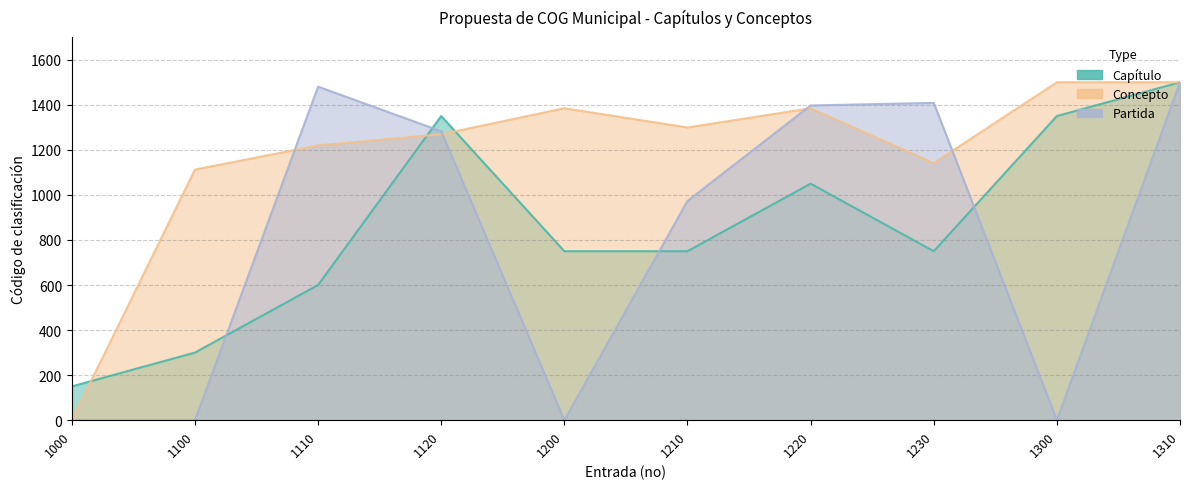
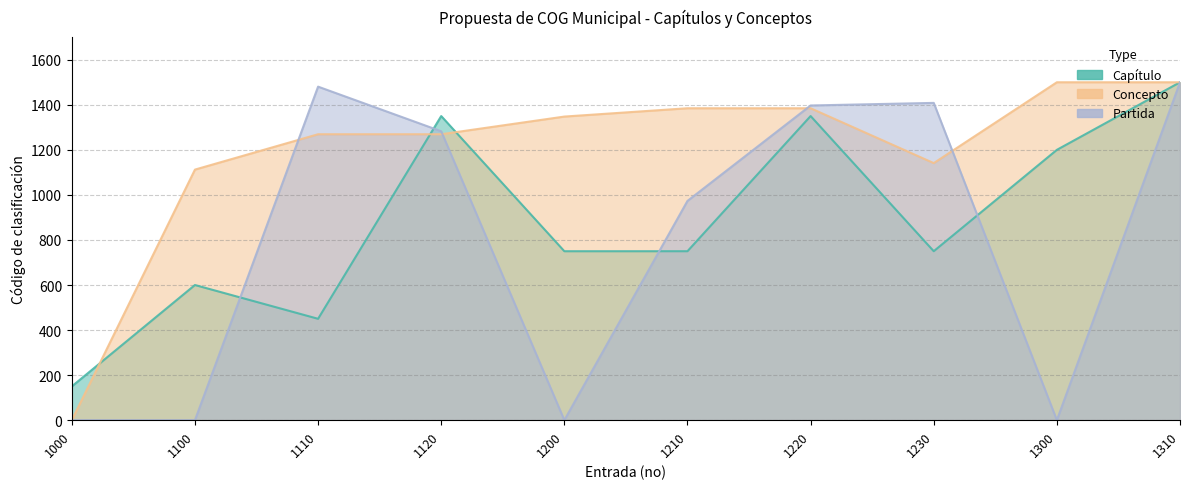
  {
    "Capítulo": {
      "1000": 150,
-     "1100": 300,
-     "1110": 600,
+     "1100": 600,
+     "1110": 450,
      "1120": 1350,
      "1200": 750,
      "1210": 750,
-     "1220": 1050,
+     "1220": 1350,
      "1230": 750,
-     "1300": 1350
+     "1300": 1200
    },
    "Concepto": {
      "1100": 1110,
-     "1110": 1220,
+     "1110": 1270,
      "1120": 1270,
-     "1200": 1380,
-     "1210": 1300,
+     "1200": 1350,
+     "1210": 1380,
      "1220": 1380,
      "1230": 1140,
      "1300": 1500
    },
    "Partida": {
      "1100": 0,
      "1110": 1480,
      "1120": 1280,
      "1200": 0,
      "1210": 970,
      "1220": 1400,
      "1230": 1410,
      "1300": 0
    }
  }
